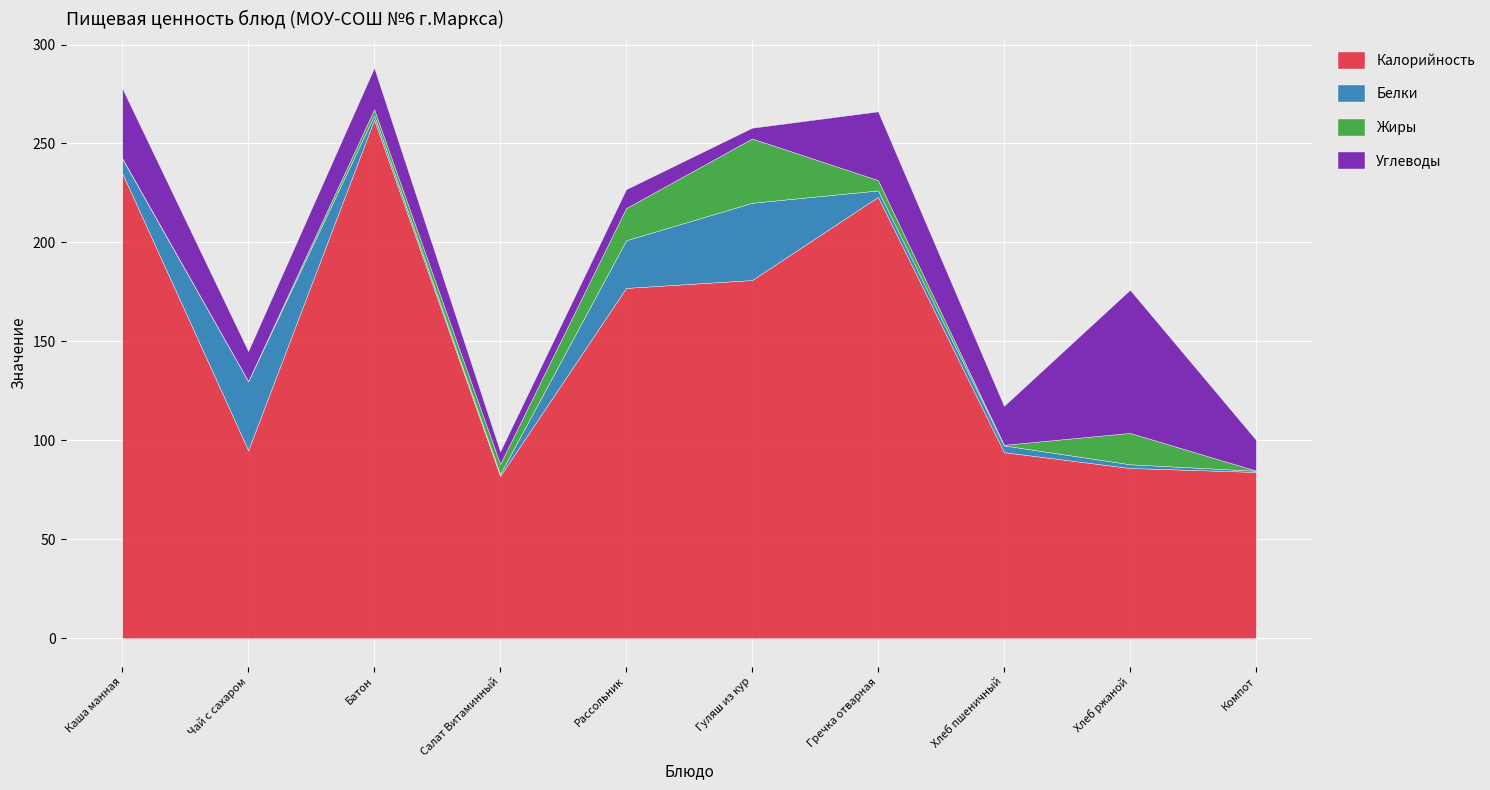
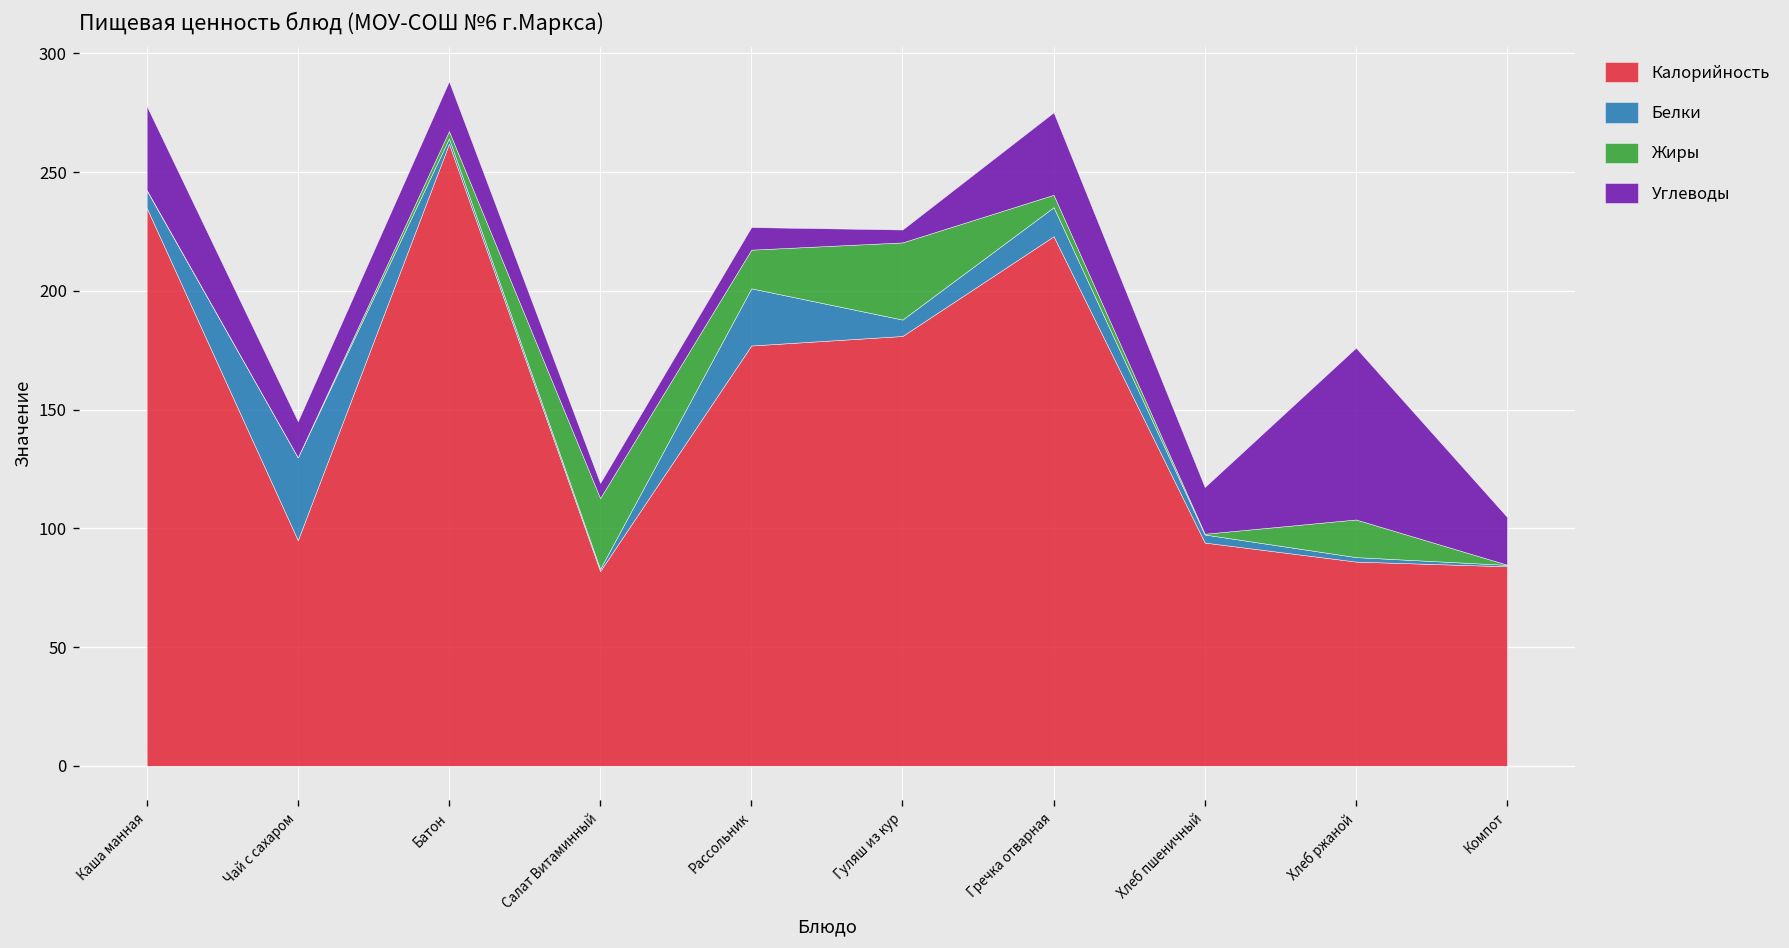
  {
    "Калорийность": {
      "Каша манная": 235,
      "Чай с сахаром": 95,
      "Батон": 262,
      "Рассольник": 177,
      "Гуляш из кур": 181,
      "Гречка отварная": 223,
      "Хлеб пшеничный": 94,
      "Хлеб ржаной": 86
    },
    "Белки": {
      "Батон": 2,
      "Рассольник": 24,
-     "Гуляш из кур": 39,
-     "Гречка отварная": 3,
+     "Гуляш из кур": 7,
+     "Гречка отварная": 12,
      "Хлеб ржаной": 2
    },
    "Жиры": {
      "Батон": 3,
-     "Салат Витаминный": 5,
+     "Салат Витаминный": 30,
      "Рассольник": 16,
      "Гуляш из кур": 33,
      "Гречка отварная": 5,
      "Хлеб ржаной": 16
    },
    "Углеводы": {
      "Каша манная": 35,
      "Чай с сахаром": 15,
      "Батон": 21,
      "Салат Витаминный": 6,
      "Рассольник": 10,
      "Гуляш из кур": 5,
      "Гречка отварная": 35,
      "Хлеб пшеничный": 20,
      "Хлеб ржаной": 72,
-     "Компот": 16
+     "Компот": 20
    }
  }
